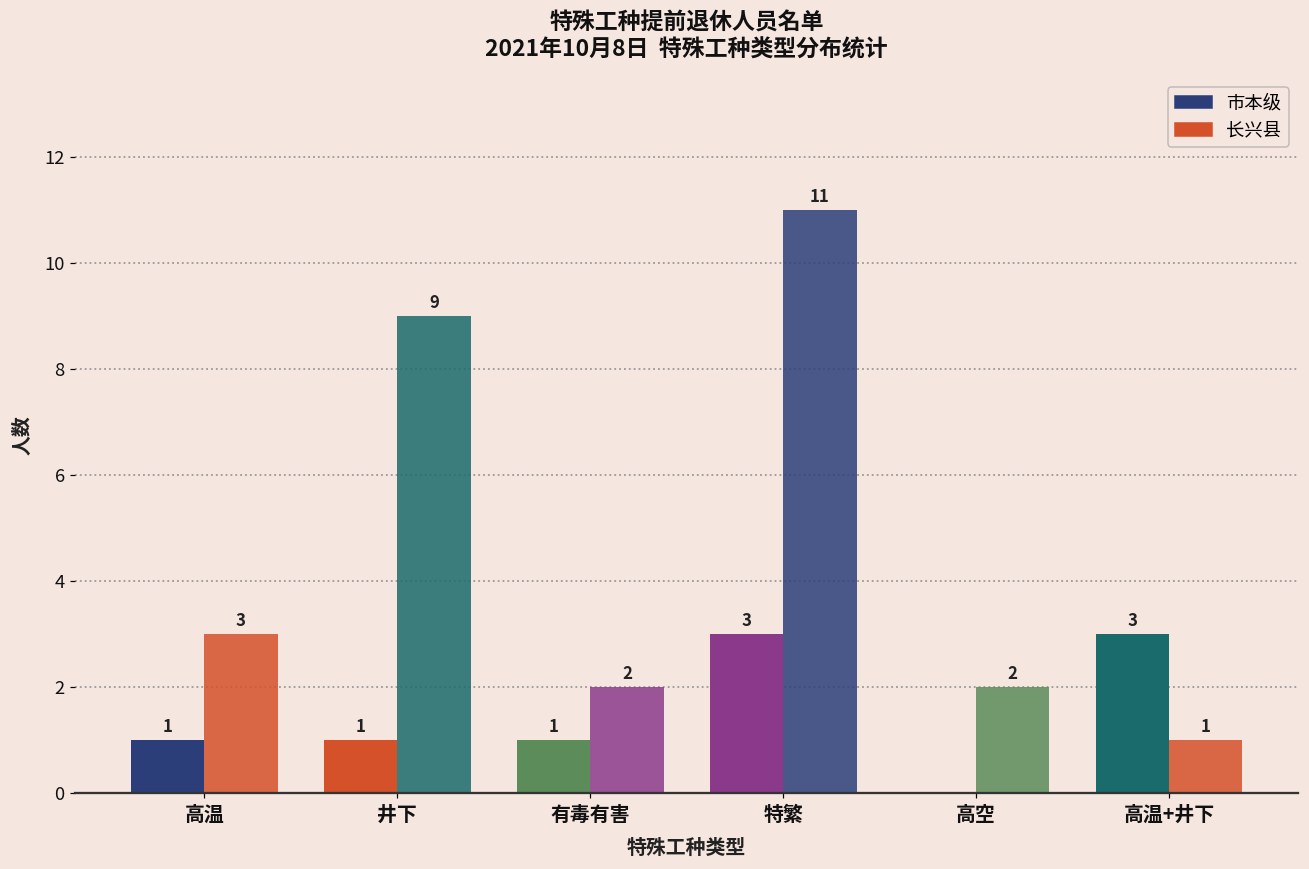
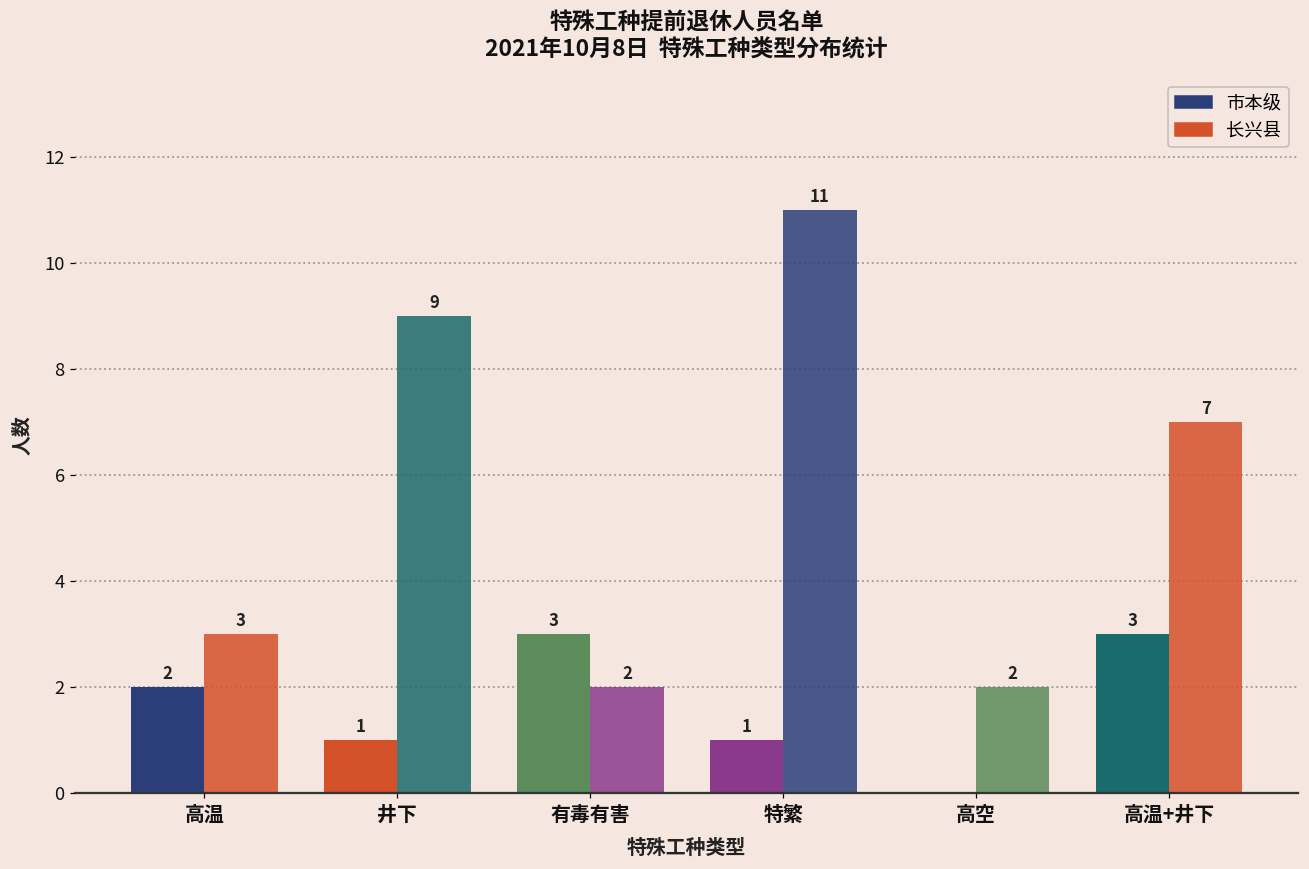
  {
    "市本级": {
-     "高温": 1,
+     "高温": 2,
      "井下": 1,
-     "有毒有害": 1,
-     "特繁": 3,
+     "有毒有害": 3,
+     "特繁": 1,
      "高温+井下": 3
    },
    "长兴县": {
      "高温": 3,
      "井下": 9,
      "有毒有害": 2,
      "特繁": 11,
      "高空": 2,
-     "高温+井下": 1
+     "高温+井下": 7
    }
  }
